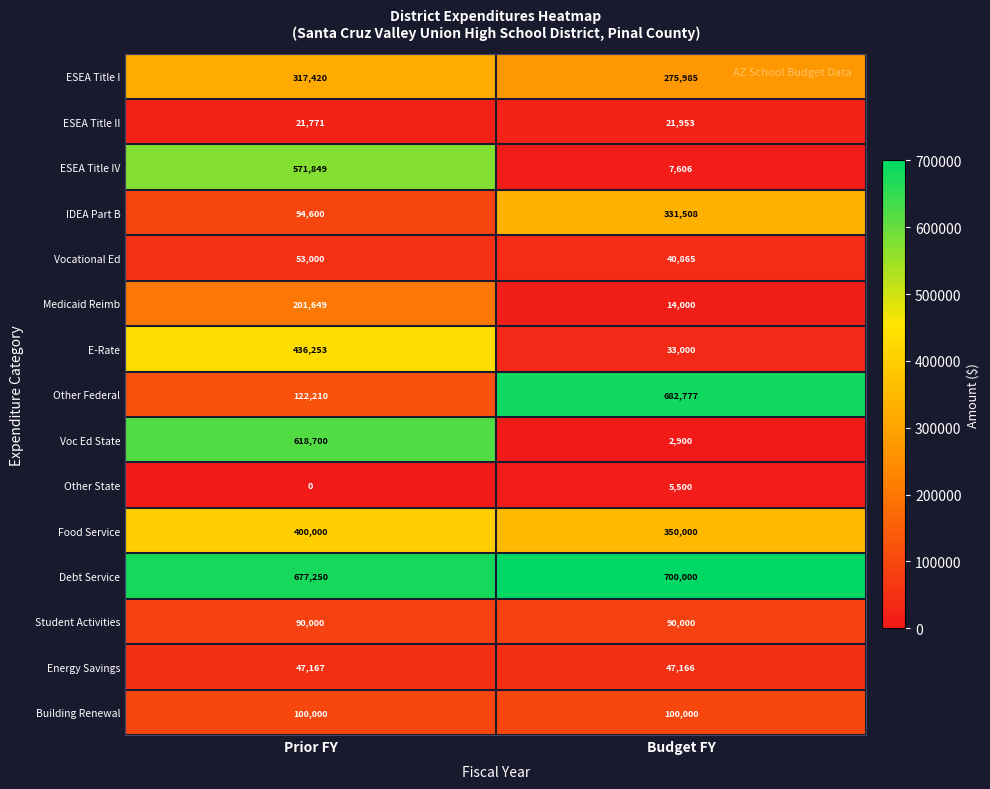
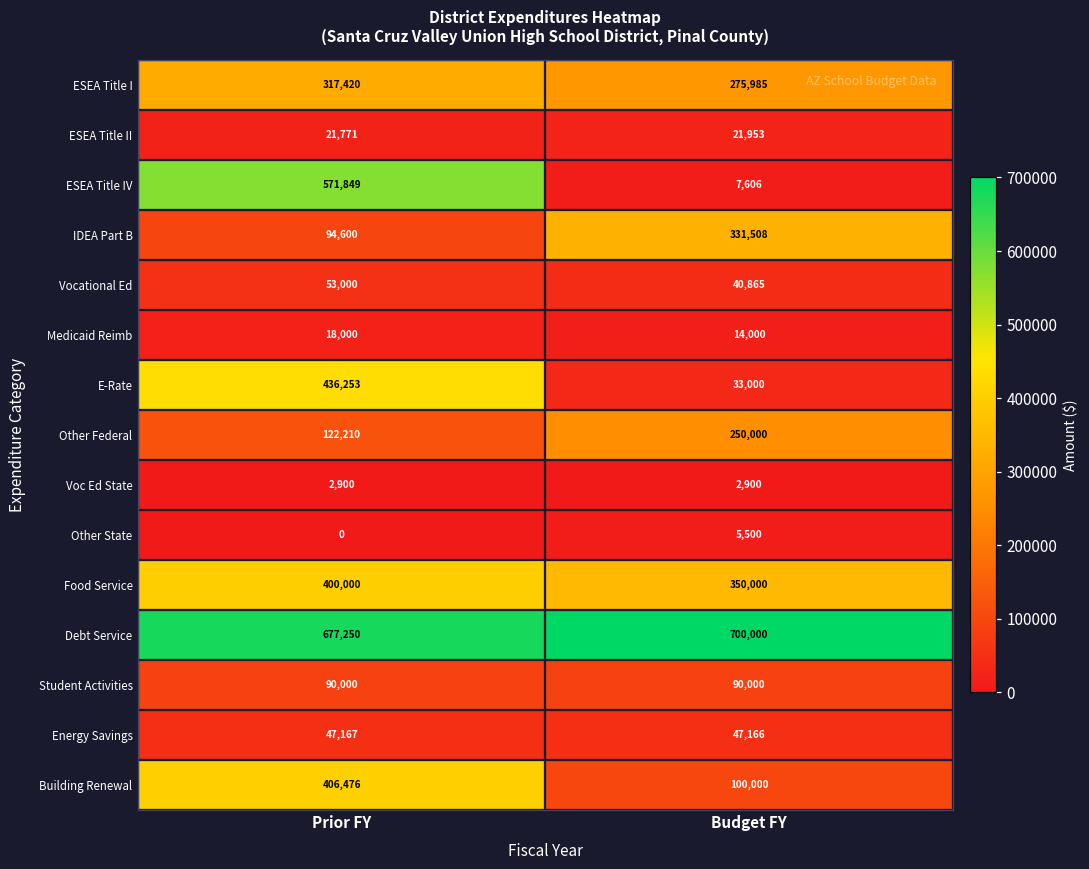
  {
    "ESEA Title I": {
      "Prior FY": "317,420"
    },
    "ESEA Title II": {
      "Prior FY": "21,771",
      "Budget FY": "21,953"
    },
    "ESEA Title IV": {
      "Prior FY": "571,849",
      "Budget FY": "7,606"
    },
    "IDEA Part B": {
      "Prior FY": "94,600",
      "Budget FY": "331,508"
    },
    "Vocational Ed": {
      "Prior FY": "53,000",
      "Budget FY": "40,865"
    },
    "Medicaid Reimb": {
-     "Prior FY": "201,649",
+     "Prior FY": "18,000",
      "Budget FY": "14,000"
    },
    "E-Rate": {
      "Prior FY": "436,253",
      "Budget FY": "33,000"
    },
    "Other Federal": {
      "Prior FY": "122,210",
-     "Budget FY": "682,777"
+     "Budget FY": "250,000"
    },
    "Voc Ed State": {
-     "Prior FY": "618,700",
+     "Prior FY": "2,900",
      "Budget FY": "2,900"
    },
    "Other State": {
      "Prior FY": "0",
      "Budget FY": "5,500"
    },
    "Food Service": {
      "Prior FY": "400,000",
      "Budget FY": "350,000"
    },
    "Debt Service": {
      "Prior FY": "677,250",
      "Budget FY": "700,000"
    },
    "Student Activities": {
      "Prior FY": "90,000",
      "Budget FY": "90,000"
    },
    "Energy Savings": {
      "Prior FY": "47,167",
      "Budget FY": "47,166"
    },
    "Building Renewal": {
-     "Prior FY": "100,000",
+     "Prior FY": "406,476",
      "Budget FY": "100,000"
    }
  }
